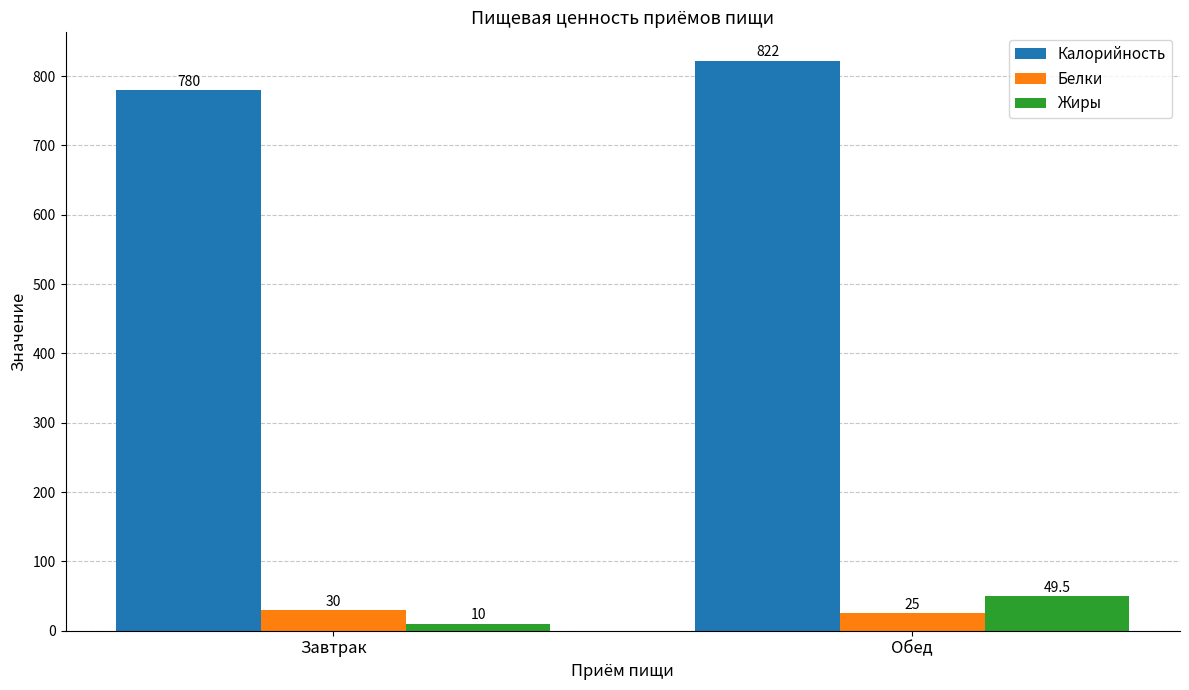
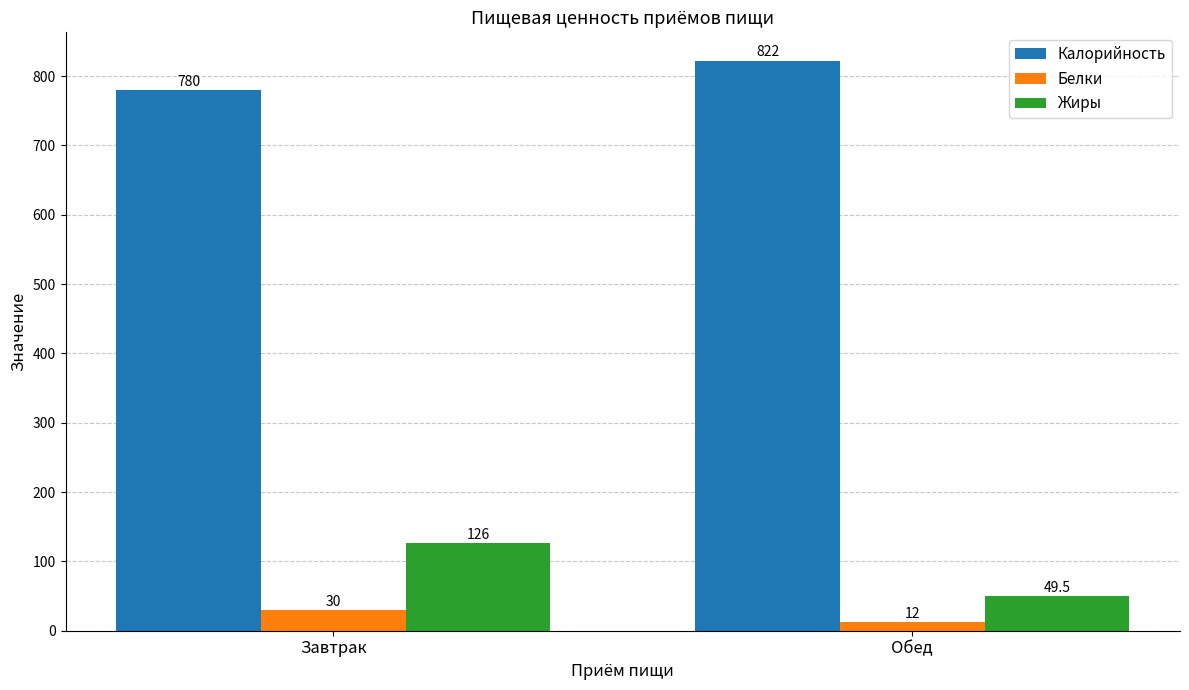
  {
    "Калорийность": {
      "Завтрак": 780,
      "Обед": 822
    },
    "Белки": {
      "Завтрак": 30,
-     "Обед": 25
+     "Обед": 12
    },
    "Жиры": {
-     "Завтрак": 10,
+     "Завтрак": 126,
      "Обед": 49.5
    }
  }
